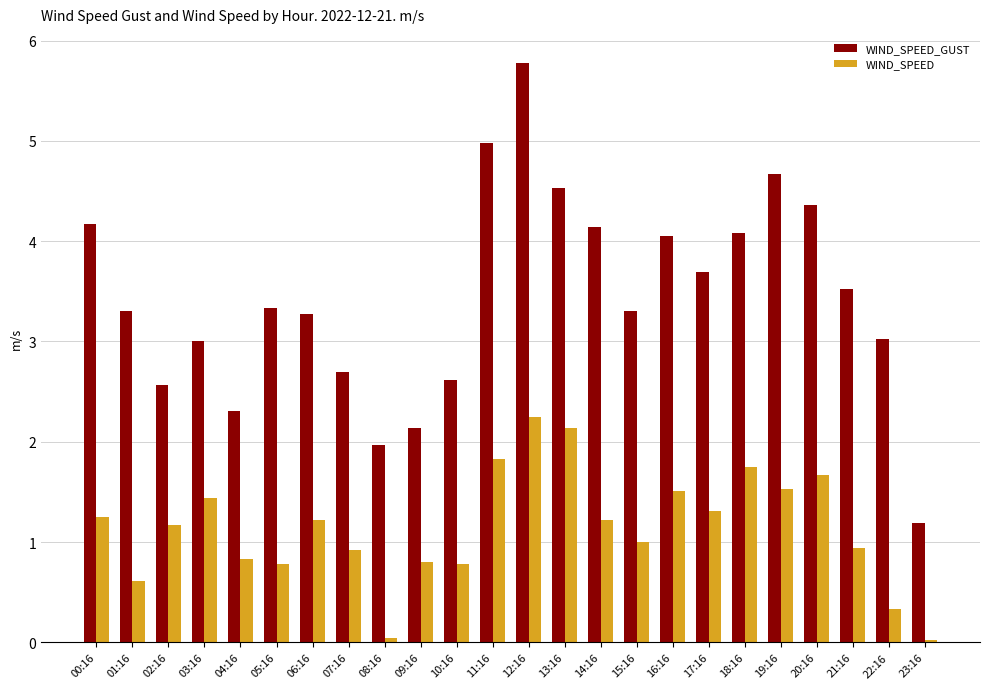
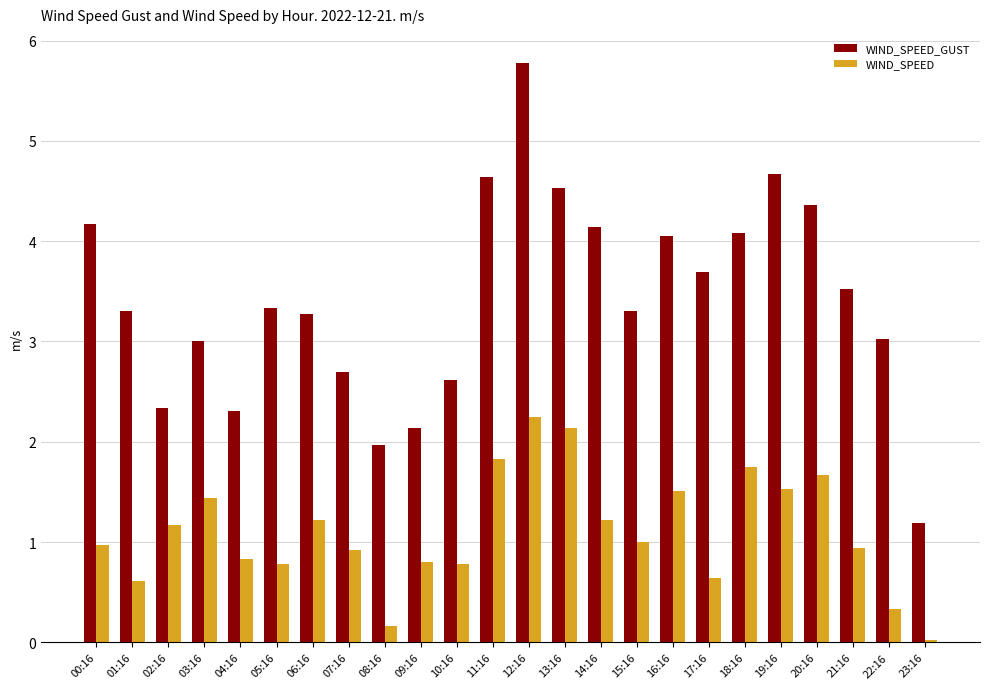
  {
    "WIND_SPEED_GUST": {
      "00:16": 4.17,
      "01:16": 3.31,
-     "02:16": 2.57,
+     "02:16": 2.33,
      "03:16": 3.00,
      "04:16": 2.31,
      "05:16": 3.33,
      "06:16": 3.28,
      "07:16": 2.69,
      "08:16": 1.97,
      "09:16": 2.14,
      "10:16": 2.61,
-     "11:16": 4.98,
+     "11:16": 4.64,
      "12:16": 5.78,
      "13:16": 4.53,
      "14:16": 4.14,
      "15:16": 3.31,
      "16:16": 4.06,
      "17:16": 3.69,
      "18:16": 4.08,
      "19:16": 4.67,
      "20:16": 4.36,
      "21:16": 3.53,
      "22:16": 3.03,
      "23:16": 1.19
    },
    "WIND_SPEED": {
-     "00:16": 1.25,
+     "00:16": 0.97,
      "01:16": 0.61,
      "02:16": 1.17,
      "03:16": 1.44,
      "04:16": 0.83,
      "05:16": 0.78,
      "06:16": 1.22,
      "07:16": 0.92,
-     "08:16": 0.05,
+     "08:16": 0.17,
      "09:16": 0.81,
      "10:16": 0.78,
      "11:16": 1.83,
      "12:16": 2.24,
      "13:16": 2.14,
      "14:16": 1.22,
      "15:16": 1.00,
      "16:16": 1.51,
-     "17:16": 1.31,
+     "17:16": 0.65,
      "18:16": 1.75,
      "19:16": 1.53,
      "20:16": 1.67,
      "21:16": 0.94,
      "22:16": 0.33,
      "23:16": 0.03
    }
  }
